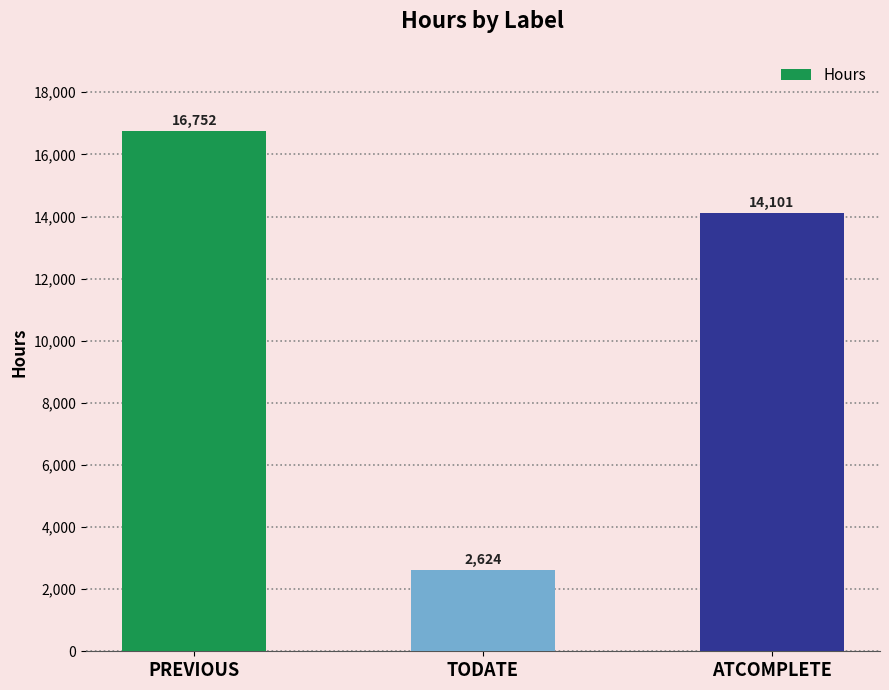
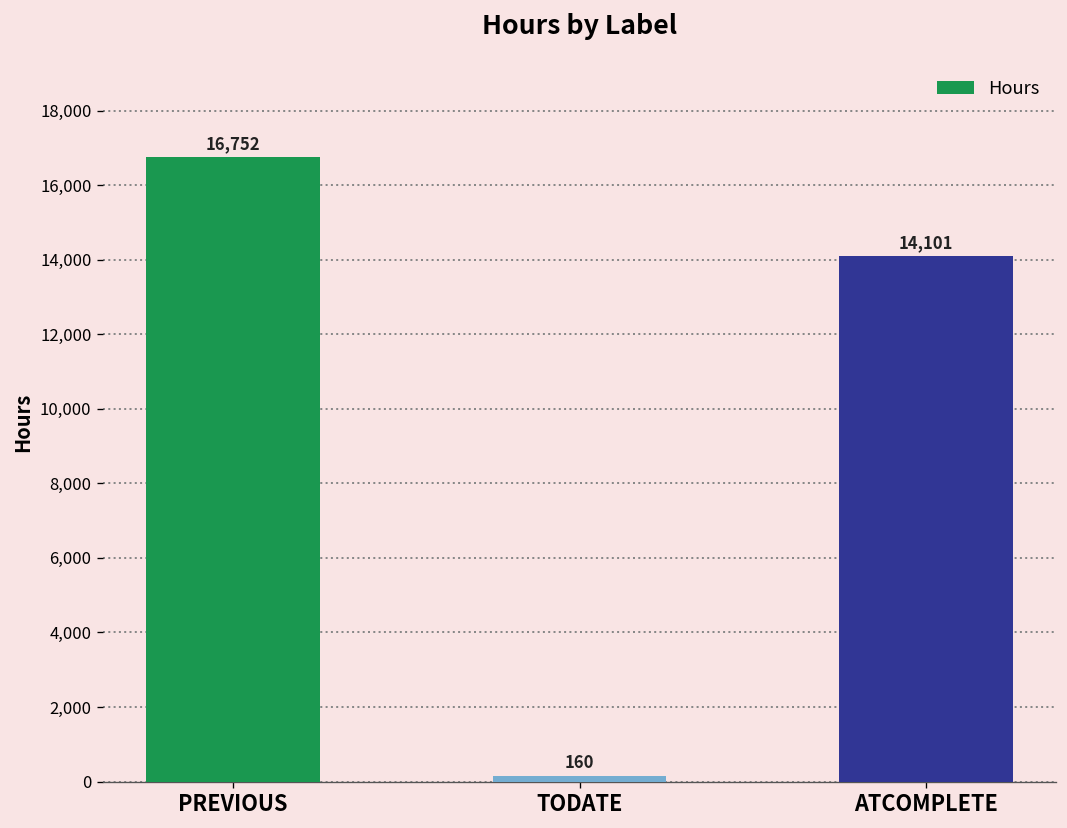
  {
    "PREVIOUS": "16,752",
-   "TODATE": "2,624",
+   "TODATE": "160",
    "ATCOMPLETE": "14,101"
  }
